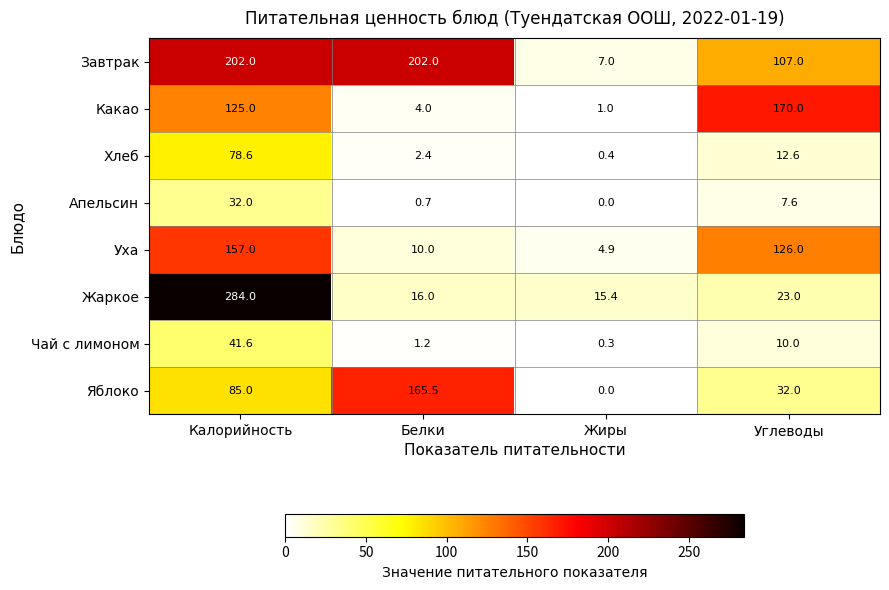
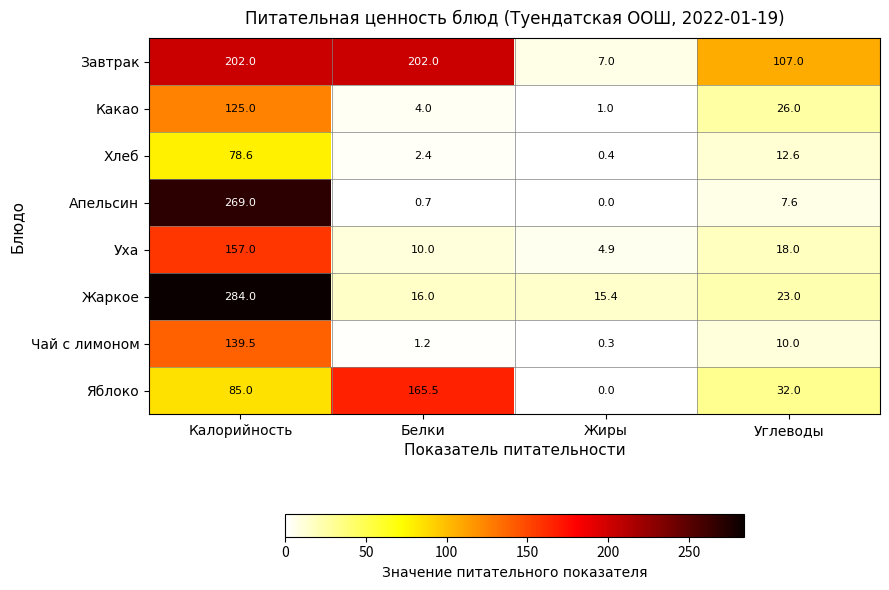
  {
    "Завтрак": {
      "Калорийность": 202.0,
      "Белки": 202.0,
      "Жиры": 7.0,
      "Углеводы": 107.0
    },
    "Какао": {
      "Калорийность": 125.0,
      "Белки": 4.0,
      "Жиры": 1.0,
-     "Углеводы": 170.0
+     "Углеводы": 26.0
    },
    "Хлеб": {
      "Калорийность": 78.6,
      "Белки": 2.4,
      "Жиры": 0.4,
      "Углеводы": 12.6
    },
    "Апельсин": {
-     "Калорийность": 32.0,
+     "Калорийность": 269.0,
      "Белки": 0.7,
      "Жиры": 0.0,
      "Углеводы": 7.6
    },
    "Уха": {
      "Калорийность": 157.0,
      "Белки": 10.0,
      "Жиры": 4.9,
-     "Углеводы": 126.0
+     "Углеводы": 18.0
    },
    "Жаркое": {
      "Калорийность": 284.0,
      "Белки": 16.0,
      "Жиры": 15.4,
      "Углеводы": 23.0
    },
    "Чай с лимоном": {
-     "Калорийность": 41.6,
+     "Калорийность": 139.5,
      "Белки": 1.2,
      "Жиры": 0.3,
      "Углеводы": 10.0
    },
    "Яблоко": {
      "Калорийность": 85.0,
      "Белки": 165.5,
      "Жиры": 0.0,
      "Углеводы": 32.0
    }
  }
